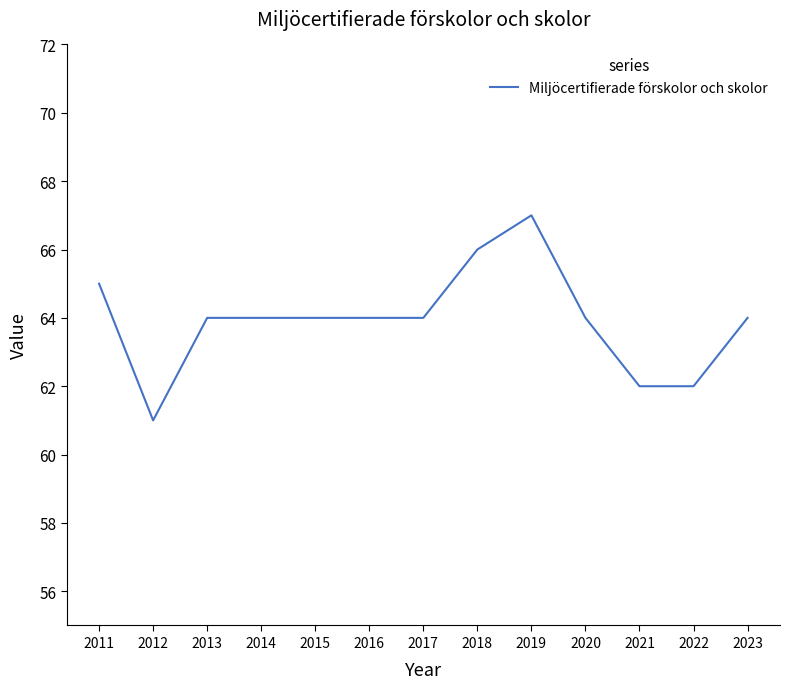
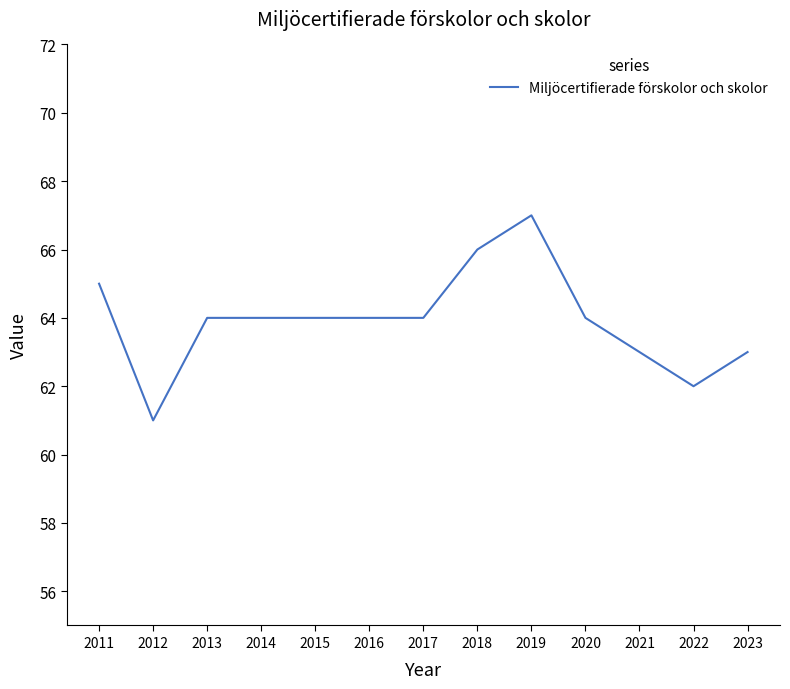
  {
    "2011": 65,
    "2012": 61,
    "2013": 64,
    "2014": 64,
    "2015": 64,
    "2016": 64,
    "2017": 64,
    "2018": 66,
    "2019": 67,
    "2020": 64,
-   "2021": 62,
+   "2021": 63,
    "2022": 62,
-   "2023": 64
+   "2023": 63
  }
